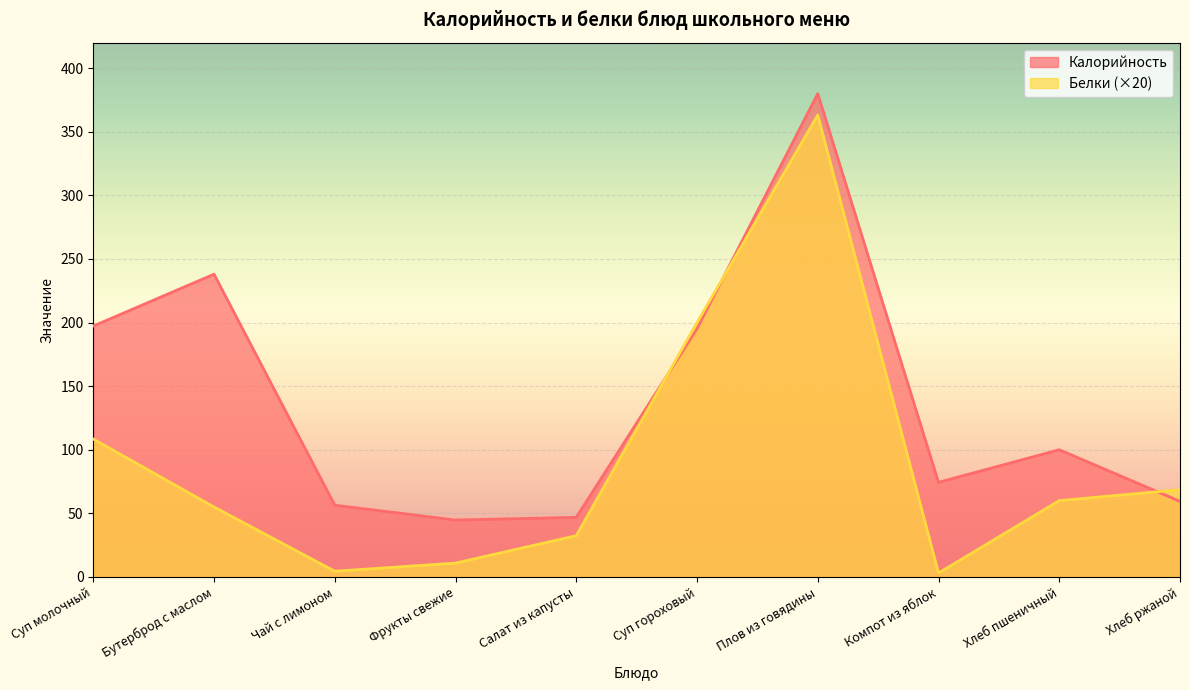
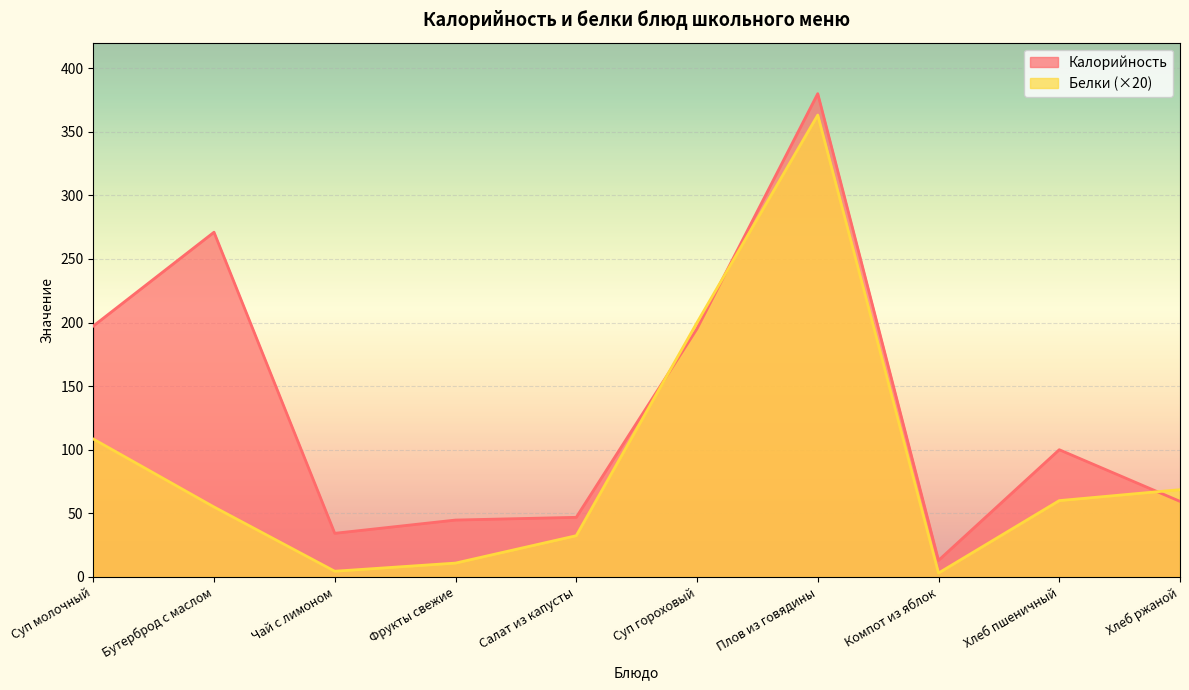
  {
    "Калорийность": {
      "Суп молочный": 197,
-     "Бутерброд с маслом": 238,
-     "Чай с лимоном": 56,
+     "Бутерброд с маслом": 271,
+     "Чай с лимоном": 34,
      "Фрукты свежие": 45,
      "Салат из капусты": 47,
      "Суп гороховый": 195,
      "Плов из говядины": 380,
-     "Компот из яблок": 74,
+     "Компот из яблок": 13,
      "Хлеб пшеничный": 100,
      "Хлеб ржаной": 59
    },
    "Белки (×20)": {
      "Суп молочный": 108,
      "Бутерброд с маслом": 55,
      "Чай с лимоном": 4,
      "Фрукты свежие": 11,
      "Салат из капусты": 32,
      "Суп гороховый": 200,
      "Плов из говядины": 363,
      "Компот из яблок": 3,
      "Хлеб пшеничный": 60,
      "Хлеб ржаной": 69
    }
  }
